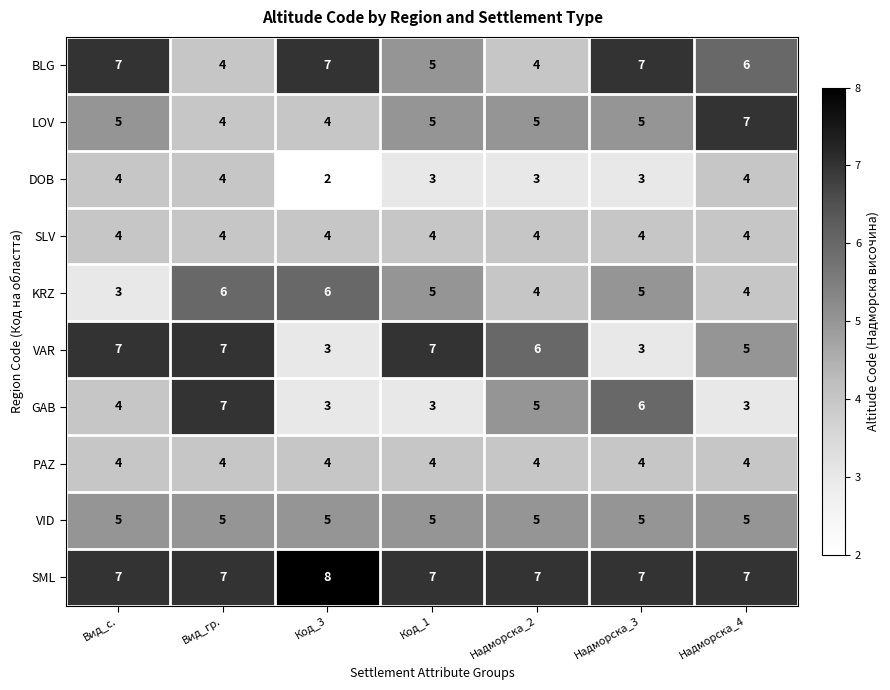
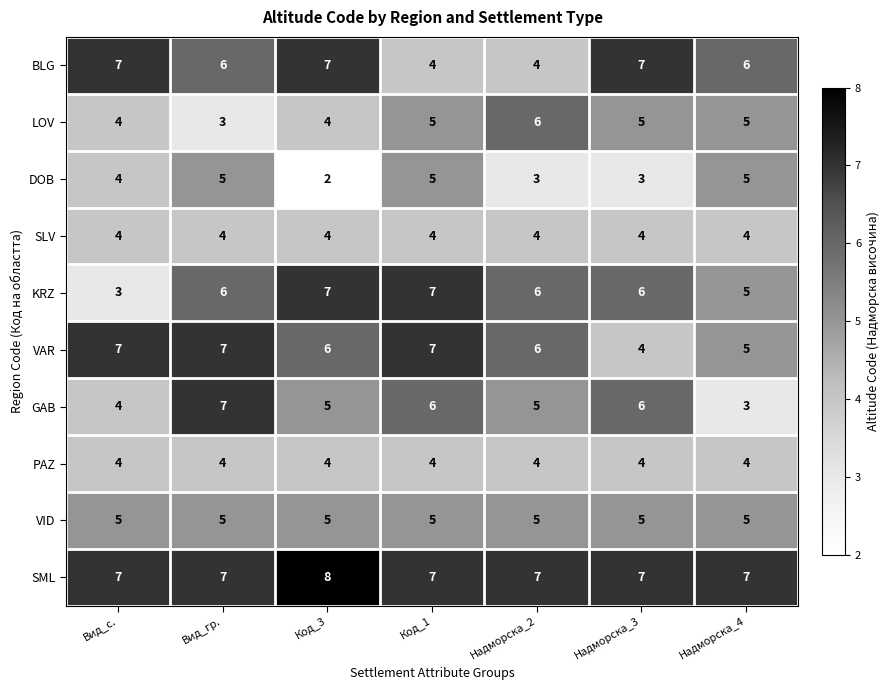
  {
    "BLG": {
      "Вид_с.": 7,
-     "Вид_гр.": 4,
+     "Вид_гр.": 6,
      "Код_3": 7,
-     "Код_1": 5,
+     "Код_1": 4,
      "Надморска_2": 4,
      "Надморска_3": 7,
      "Надморска_4": 6
    },
    "LOV": {
-     "Вид_с.": 5,
-     "Вид_гр.": 4,
+     "Вид_с.": 4,
+     "Вид_гр.": 3,
      "Код_3": 4,
      "Код_1": 5,
-     "Надморска_2": 5,
+     "Надморска_2": 6,
      "Надморска_3": 5,
-     "Надморска_4": 7
+     "Надморска_4": 5
    },
    "DOB": {
      "Вид_с.": 4,
-     "Вид_гр.": 4,
+     "Вид_гр.": 5,
      "Код_3": 2,
-     "Код_1": 3,
+     "Код_1": 5,
      "Надморска_2": 3,
      "Надморска_3": 3,
-     "Надморска_4": 4
+     "Надморска_4": 5
    },
    "SLV": {
      "Вид_с.": 4,
      "Вид_гр.": 4,
      "Код_3": 4,
      "Код_1": 4,
      "Надморска_2": 4,
      "Надморска_3": 4,
      "Надморска_4": 4
    },
    "KRZ": {
      "Вид_с.": 3,
      "Вид_гр.": 6,
-     "Код_3": 6,
-     "Код_1": 5,
-     "Надморска_2": 4,
-     "Надморска_3": 5,
-     "Надморска_4": 4
+     "Код_3": 7,
+     "Код_1": 7,
+     "Надморска_2": 6,
+     "Надморска_3": 6,
+     "Надморска_4": 5
    },
    "VAR": {
      "Вид_с.": 7,
      "Вид_гр.": 7,
-     "Код_3": 3,
+     "Код_3": 6,
      "Код_1": 7,
      "Надморска_2": 6,
-     "Надморска_3": 3,
+     "Надморска_3": 4,
      "Надморска_4": 5
    },
    "GAB": {
      "Вид_с.": 4,
      "Вид_гр.": 7,
-     "Код_3": 3,
-     "Код_1": 3,
+     "Код_3": 5,
+     "Код_1": 6,
      "Надморска_2": 5,
      "Надморска_3": 6,
      "Надморска_4": 3
    },
    "PAZ": {
      "Вид_с.": 4,
      "Вид_гр.": 4,
      "Код_3": 4,
      "Код_1": 4,
      "Надморска_2": 4,
      "Надморска_3": 4,
      "Надморска_4": 4
    },
    "VID": {
      "Вид_с.": 5,
      "Вид_гр.": 5,
      "Код_3": 5,
      "Код_1": 5,
      "Надморска_2": 5,
      "Надморска_3": 5,
      "Надморска_4": 5
    },
    "SML": {
      "Вид_с.": 7,
      "Вид_гр.": 7,
      "Код_3": 8,
      "Код_1": 7,
      "Надморска_2": 7,
      "Надморска_3": 7,
      "Надморска_4": 7
    }
  }
